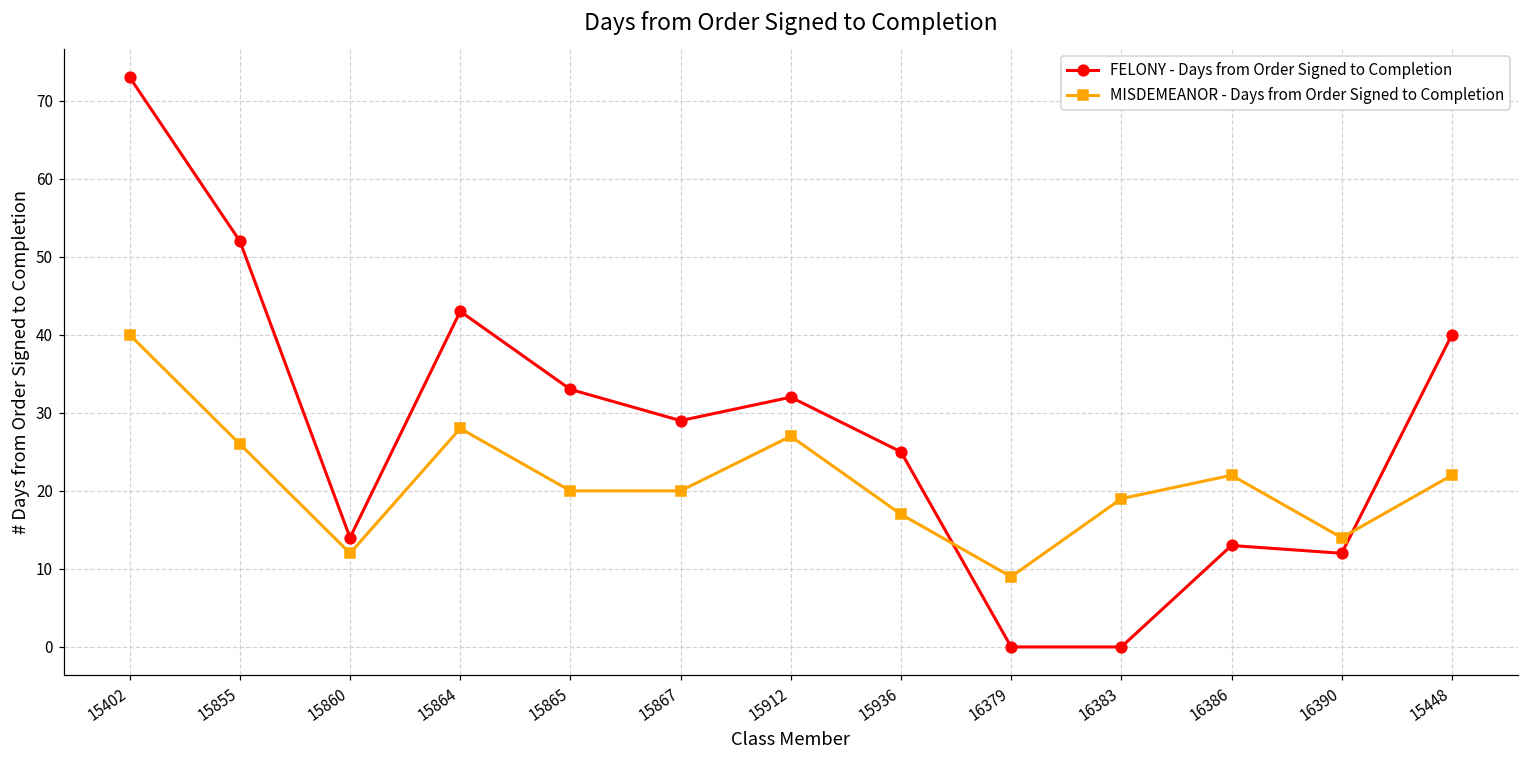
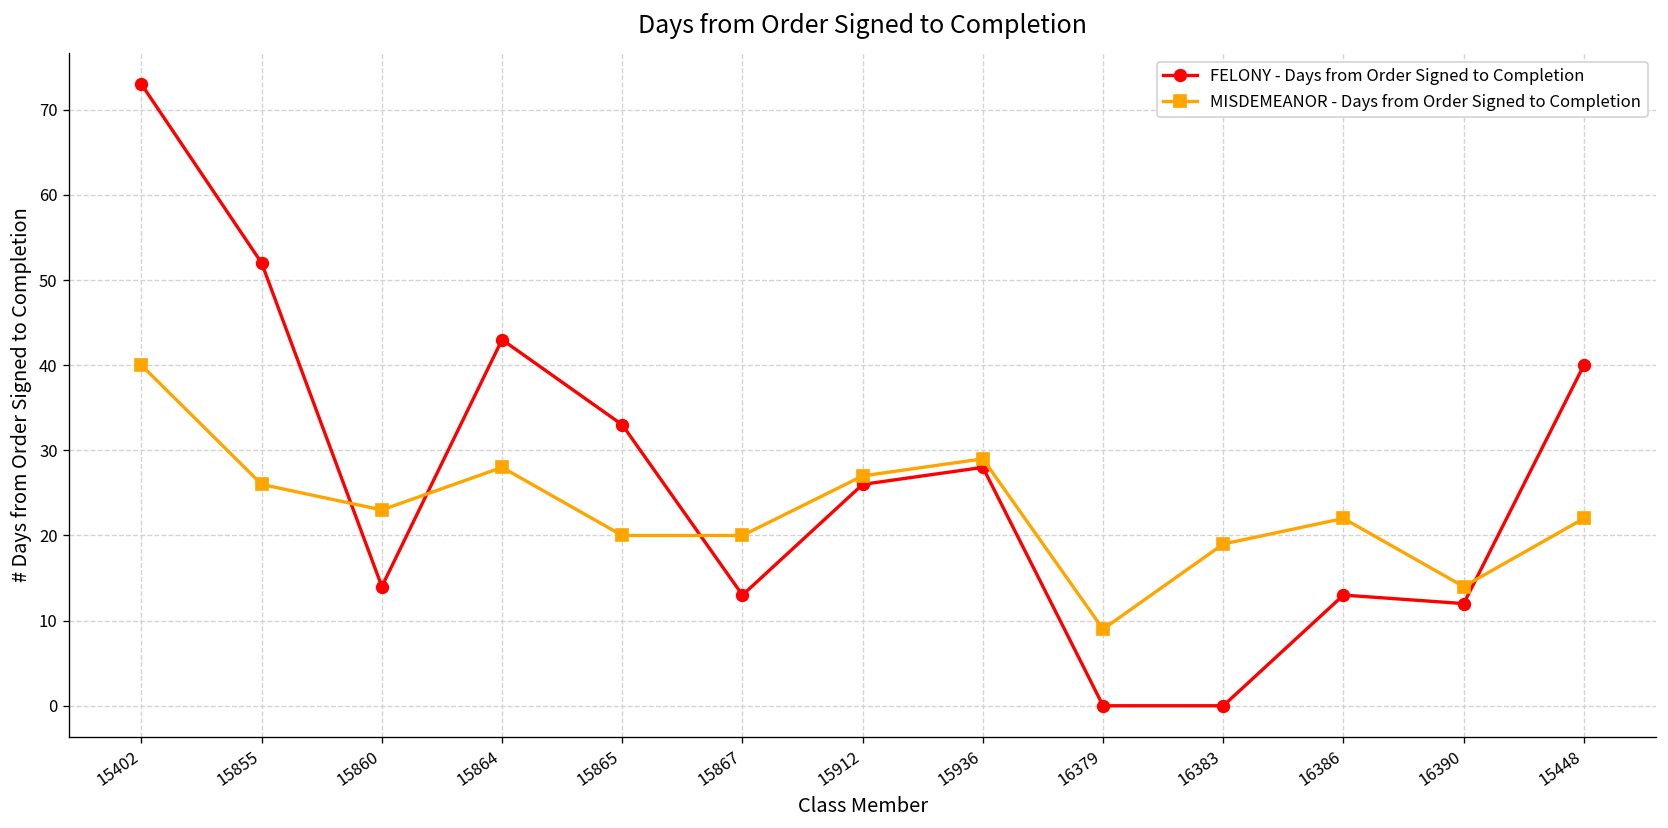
  {
    "FELONY - Days from Order Signed to Completion": {
      "15402": 73,
      "15855": 52,
      "15860": 14,
      "15864": 43,
      "15865": 33,
-     "15867": 29,
-     "15912": 32,
-     "15936": 25,
+     "15867": 13,
+     "15912": 26,
+     "15936": 28,
      "16379": 0,
      "16383": 0,
      "16386": 13,
      "16390": 12,
      "15448": 40
    },
    "MISDEMEANOR - Days from Order Signed to Completion": {
      "15402": 40,
      "15855": 26,
-     "15860": 12,
+     "15860": 23,
      "15864": 28,
      "15865": 20,
      "15867": 20,
      "15912": 27,
-     "15936": 17,
+     "15936": 29,
      "16379": 9,
      "16383": 19,
      "16386": 22,
      "16390": 14,
      "15448": 22
    }
  }
